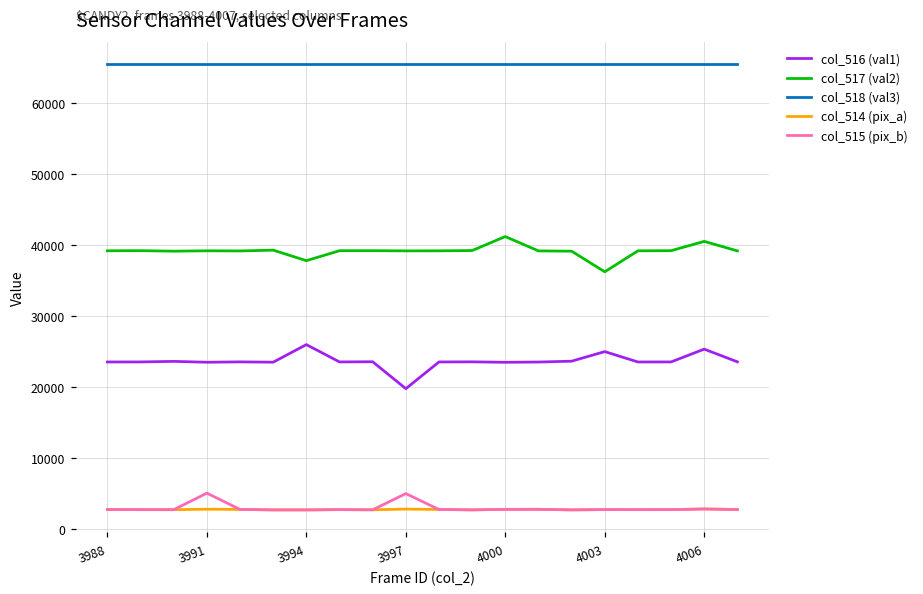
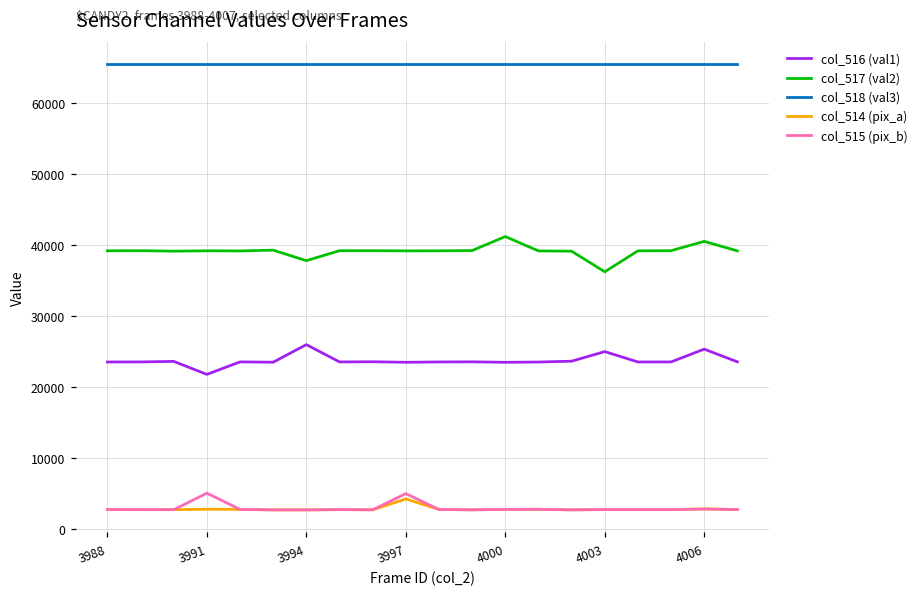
  {
    "col_516 (val1)": {
      "3988": 24000,
-     "3991": 24000,
+     "3991": 22000,
      "3994": 26000,
-     "3997": 20000,
+     "3997": 24000,
      "4000": 24000,
      "4003": 25000,
      "4006": 25000
    },
    "col_517 (val2)": {
      "3988": 39000,
      "3991": 39000,
      "3994": 38000,
      "3997": 39000,
      "4000": 41000,
      "4003": 36000,
      "4006": 41000
    },
    "col_518 (val3)": {
      "3988": 66000,
      "3991": 66000,
      "3994": 66000,
      "3997": 66000,
      "4000": 66000,
      "4003": 66000,
      "4006": 66000
    },
    "col_514 (pix_a)": {
      "3991": 3000,
-     "3997": 3000
+     "3997": 4000
    },
    "col_515 (pix_b)": {
      "3991": 5000,
      "3997": 5000
    }
  }
